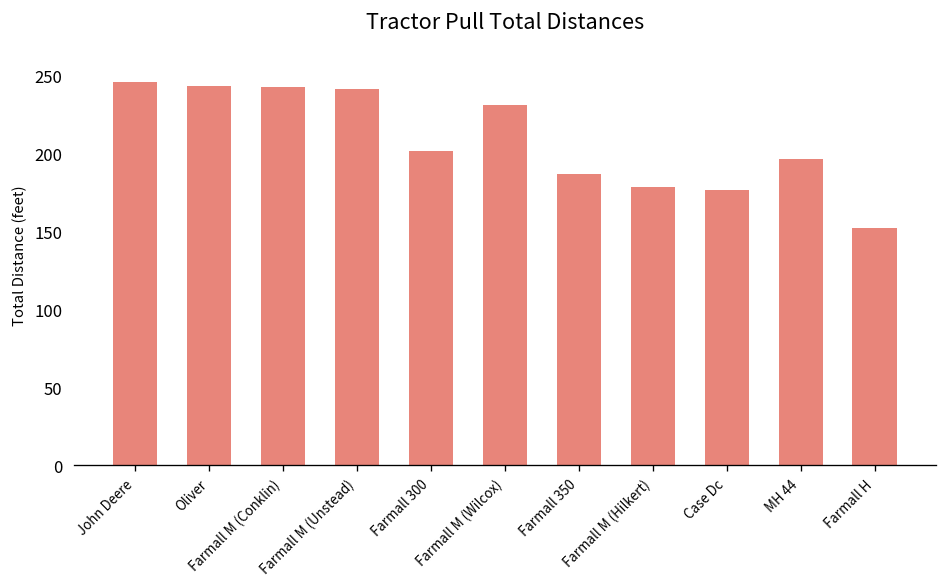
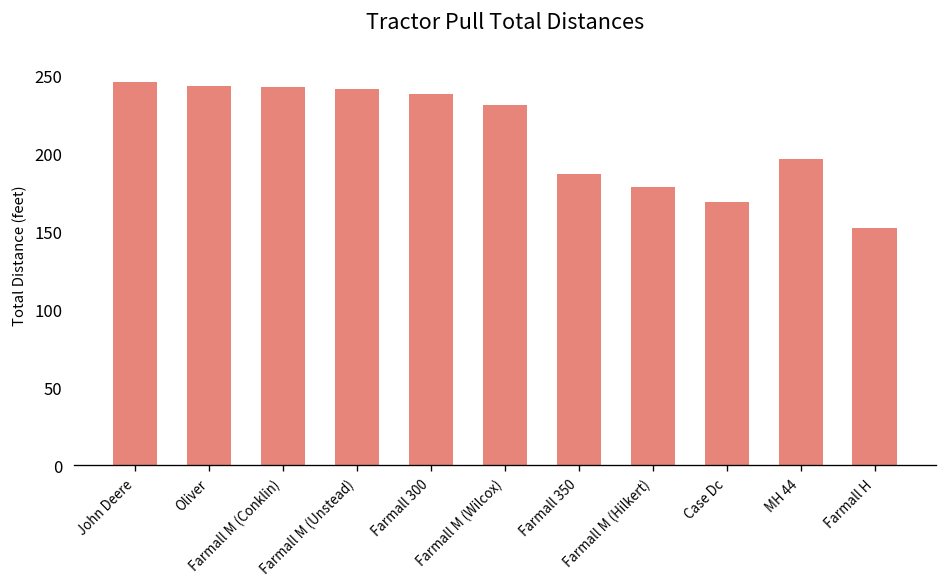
  {
    "John Deere": 246,
    "Oliver": 244,
    "Farmall M (Conklin)": 243,
    "Farmall M (Unstead)": 241,
-   "Farmall 300": 202,
+   "Farmall 300": 238,
    "Farmall M (Wilcox)": 231,
    "Farmall 350": 187,
    "Farmall M (Hilkert)": 179,
-   "Case Dc": 177,
+   "Case Dc": 169,
    "MH 44": 196,
    "Farmall H": 152
  }
